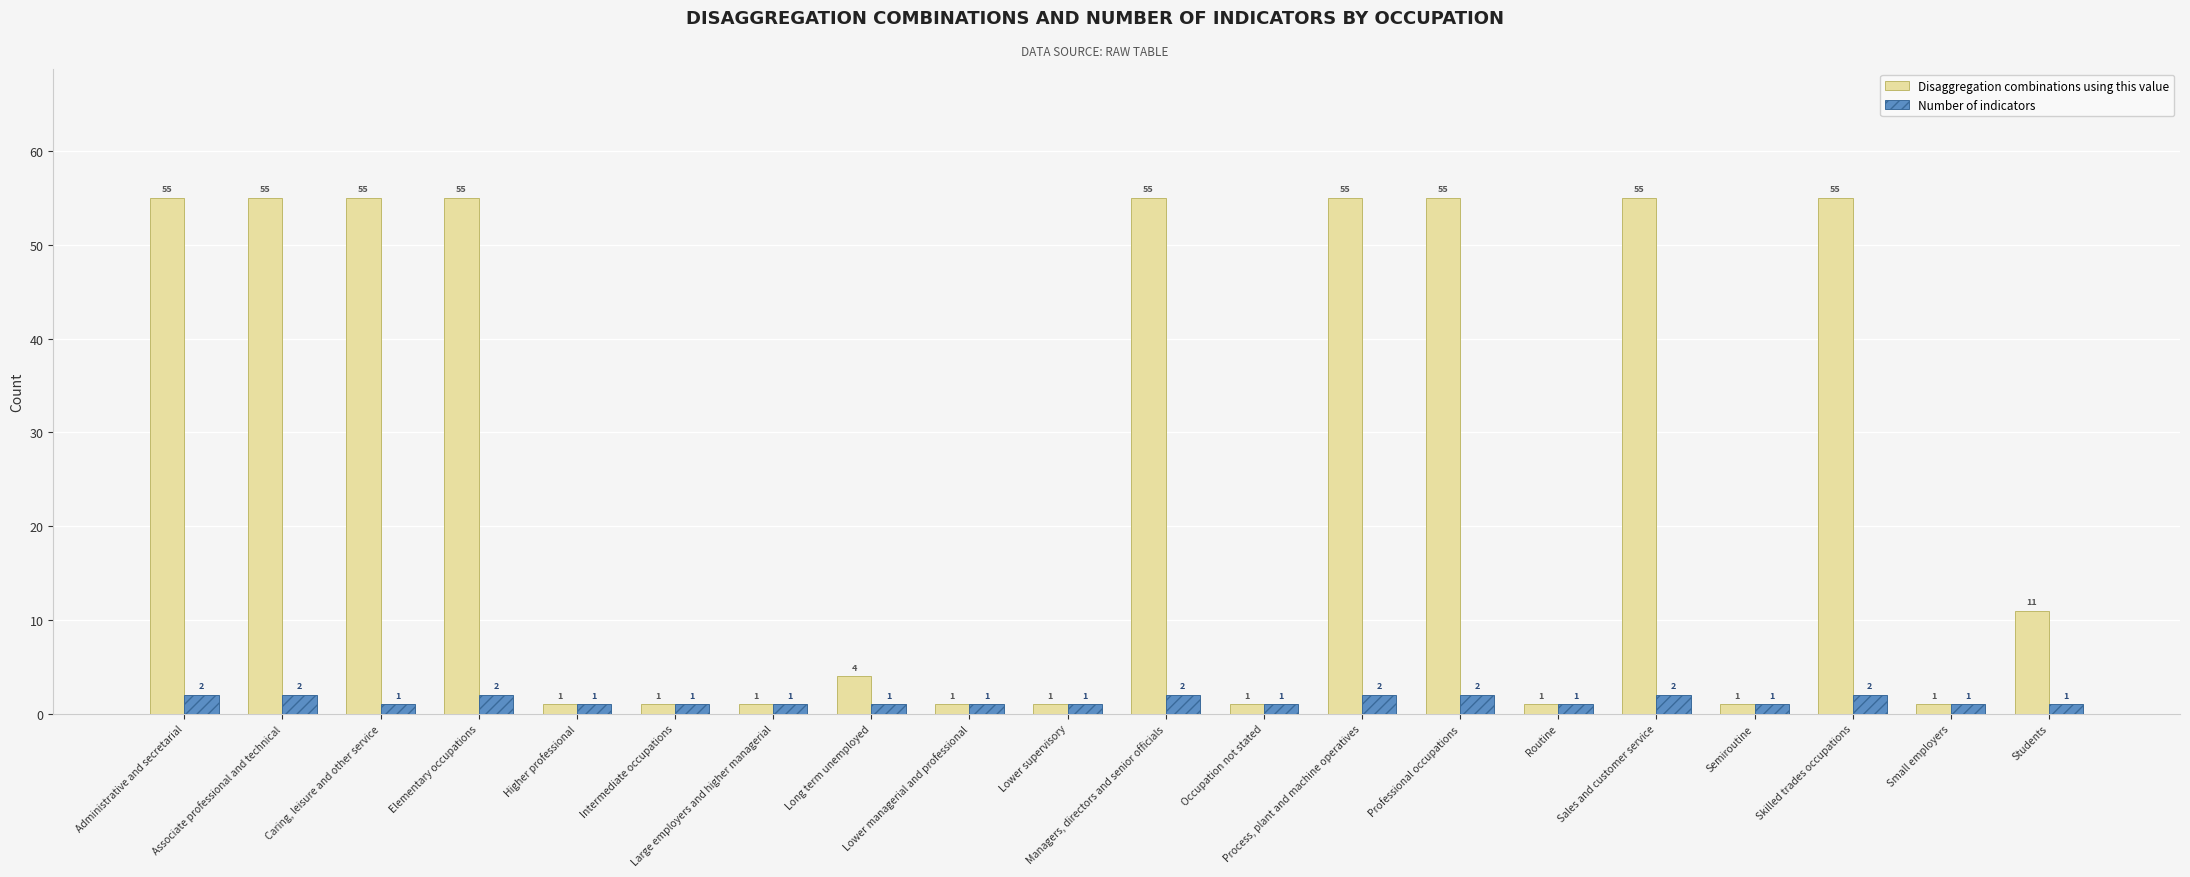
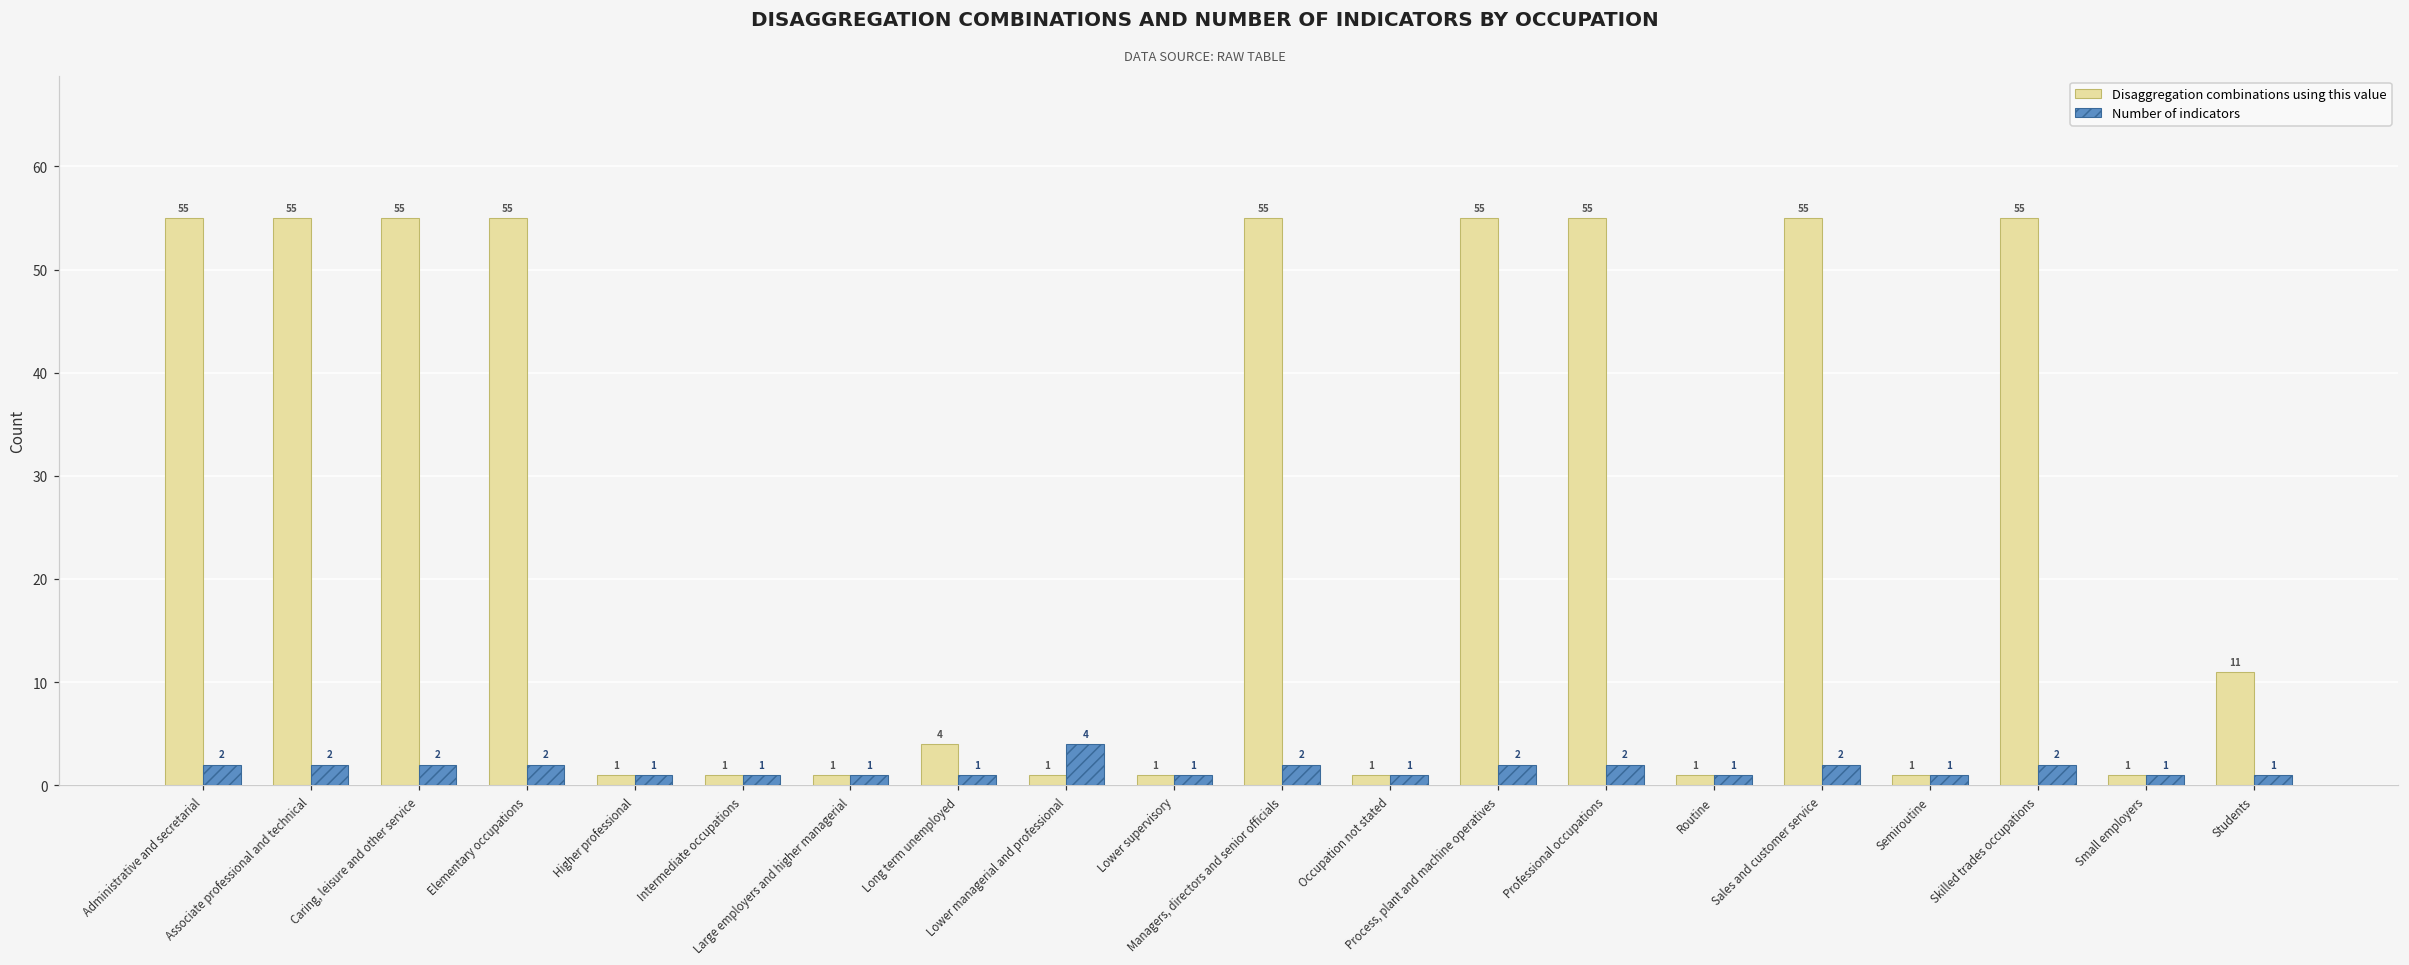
  {
    "Disaggregation combinations using this value": {
      "Administrative and secretarial": 55,
      "Associate professional and technical": 55,
      "Caring, leisure and other service": 55,
      "Elementary occupations": 55,
      "Higher professional": 1,
      "Intermediate occupations": 1,
      "Large employers and higher managerial": 1,
      "Long term unemployed": 4,
      "Lower managerial and professional": 1,
      "Lower supervisory": 1,
      "Managers, directors and senior officials": 55,
      "Occupation not stated": 1,
      "Process, plant and machine operatives": 55,
      "Professional occupations": 55,
      "Routine": 1,
      "Sales and customer service": 55,
      "Semiroutine": 1,
      "Skilled trades occupations": 55,
      "Small employers": 1,
      "Students": 11
    },
    "Number of indicators": {
      "Administrative and secretarial": 2,
      "Associate professional and technical": 2,
-     "Caring, leisure and other service": 1,
+     "Caring, leisure and other service": 2,
      "Elementary occupations": 2,
      "Higher professional": 1,
      "Intermediate occupations": 1,
      "Large employers and higher managerial": 1,
      "Long term unemployed": 1,
-     "Lower managerial and professional": 1,
+     "Lower managerial and professional": 4,
      "Lower supervisory": 1,
      "Managers, directors and senior officials": 2,
      "Occupation not stated": 1,
      "Process, plant and machine operatives": 2,
      "Professional occupations": 2,
      "Routine": 1,
      "Sales and customer service": 2,
      "Semiroutine": 1,
      "Skilled trades occupations": 2,
      "Small employers": 1,
      "Students": 1
    }
  }
